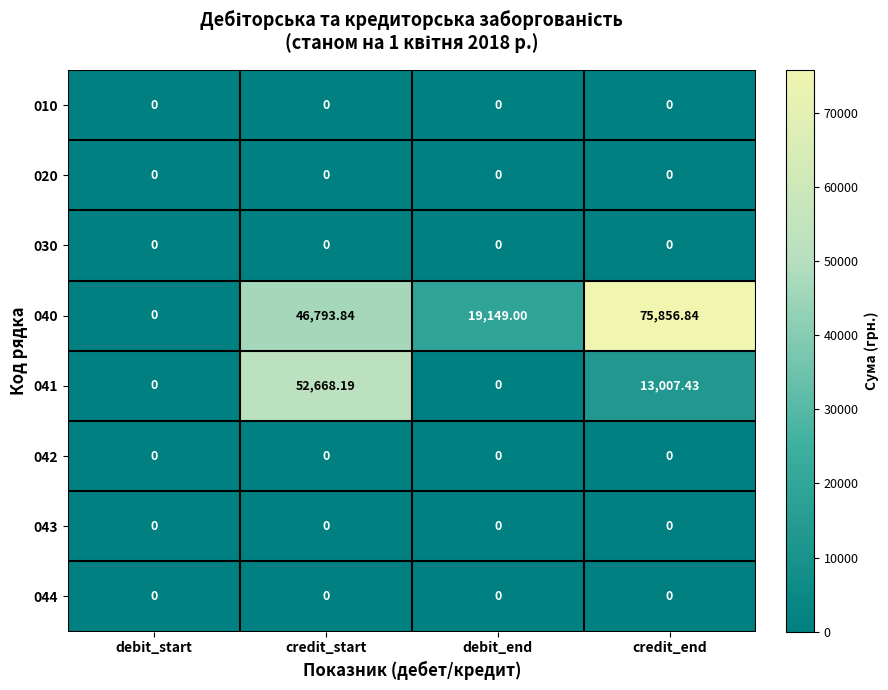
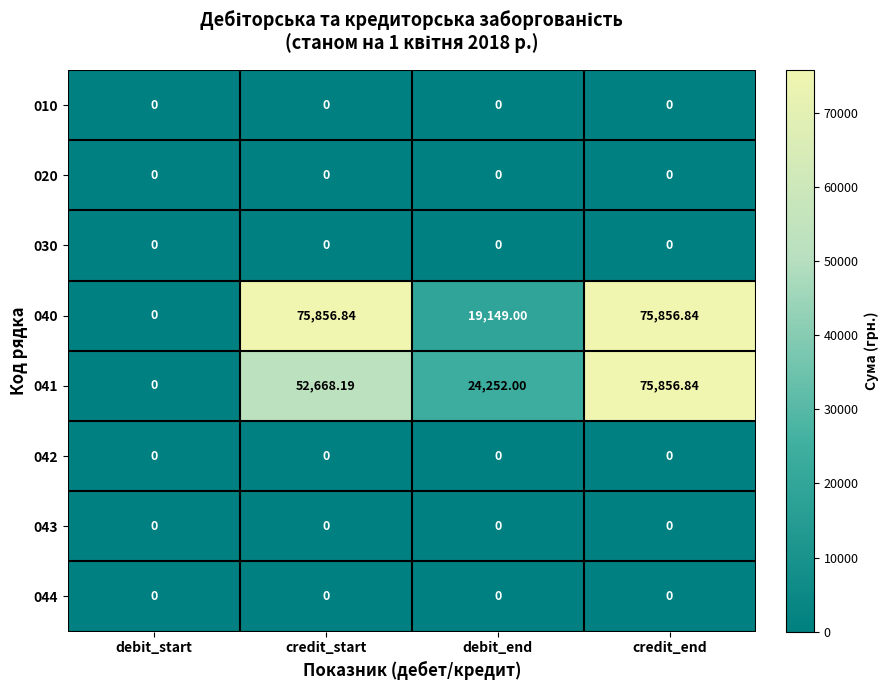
  {
    "010": {
      "debit_start": "0",
      "credit_start": "0",
      "debit_end": "0",
      "credit_end": "0"
    },
    "020": {
      "debit_start": "0",
      "credit_start": "0",
      "debit_end": "0",
      "credit_end": "0"
    },
    "030": {
      "debit_start": "0",
      "credit_start": "0",
      "debit_end": "0",
      "credit_end": "0"
    },
    "040": {
      "debit_start": "0",
-     "credit_start": "46,793.84",
+     "credit_start": "75,856.84",
      "debit_end": "19,149.00",
      "credit_end": "75,856.84"
    },
    "041": {
      "debit_start": "0",
      "credit_start": "52,668.19",
-     "debit_end": "0",
-     "credit_end": "13,007.43"
+     "debit_end": "24,252.00",
+     "credit_end": "75,856.84"
    },
    "042": {
      "debit_start": "0",
      "credit_start": "0",
      "debit_end": "0",
      "credit_end": "0"
    },
    "043": {
      "debit_start": "0",
      "credit_start": "0",
      "debit_end": "0",
      "credit_end": "0"
    },
    "044": {
      "debit_start": "0",
      "credit_start": "0",
      "debit_end": "0",
      "credit_end": "0"
    }
  }
